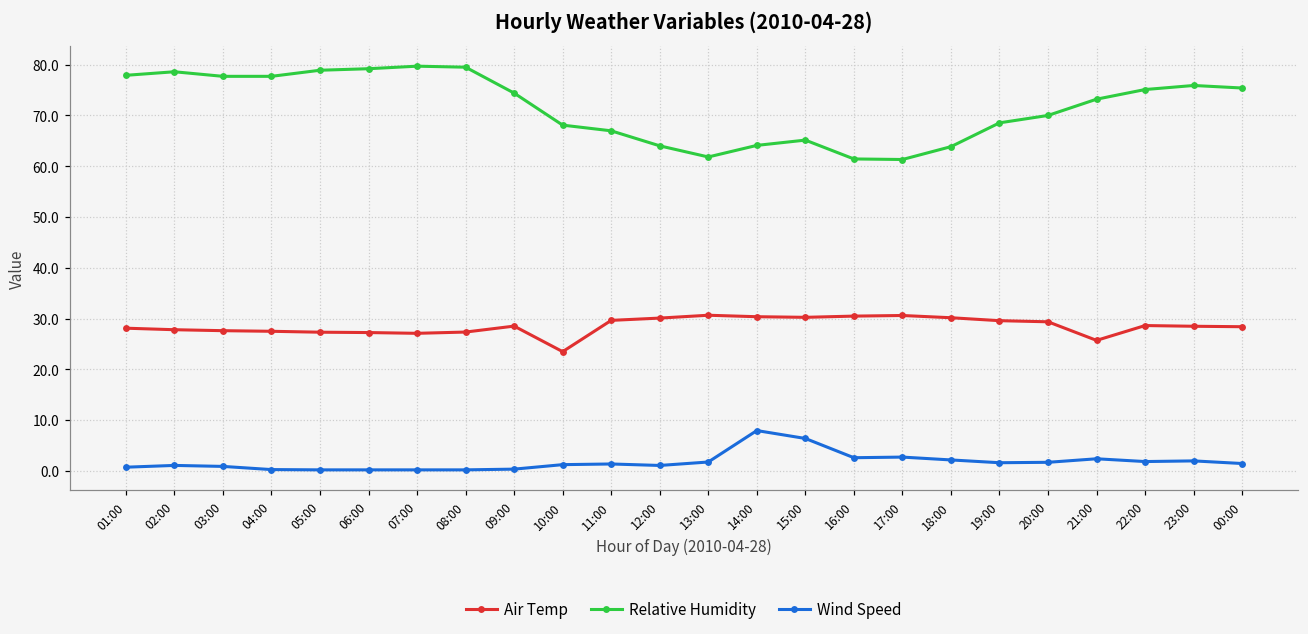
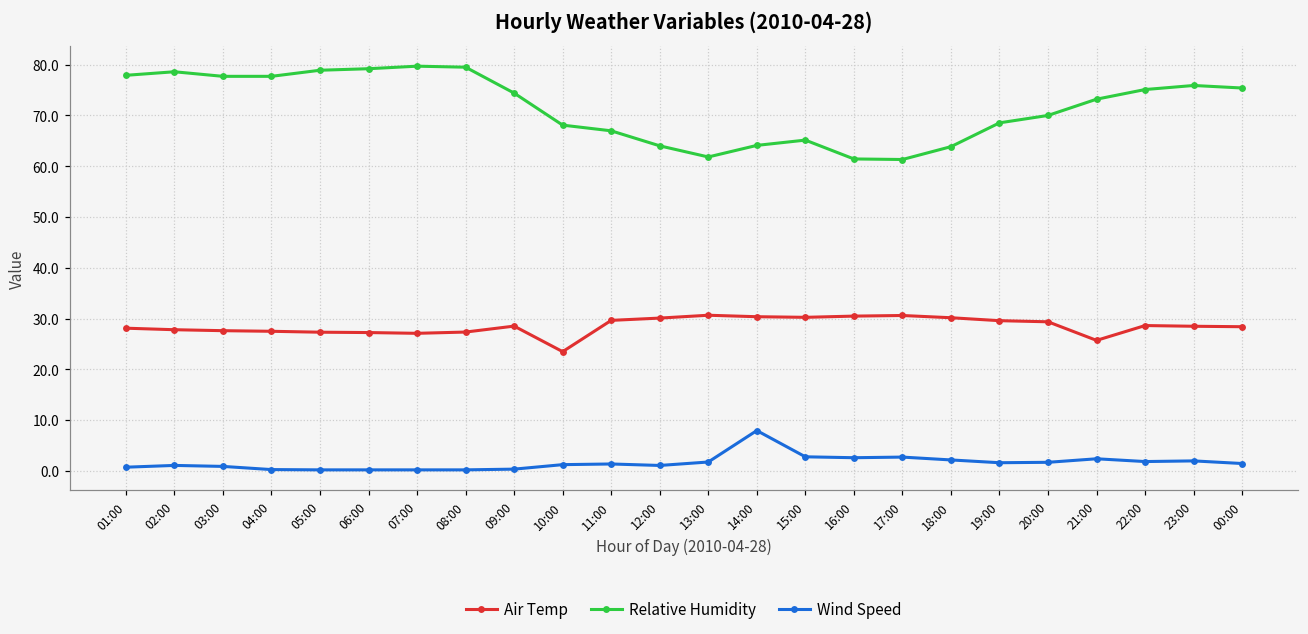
  {
    "Air Temp": {
      "01:00": 28,
      "02:00": 28,
      "03:00": 28,
      "04:00": 27,
      "05:00": 27,
      "06:00": 27,
      "07:00": 27,
      "08:00": 27,
      "09:00": 29,
      "10:00": 23,
      "11:00": 30,
      "12:00": 30,
      "13:00": 31,
      "14:00": 30,
      "15:00": 30,
      "16:00": 30,
      "17:00": 31,
      "18:00": 30,
      "19:00": 30,
      "20:00": 29,
      "21:00": 26,
      "22:00": 29,
      "23:00": 28,
      "00:00": 28
    },
    "Relative Humidity": {
      "01:00": 78,
      "02:00": 79,
      "03:00": 78,
      "04:00": 78,
      "05:00": 79,
      "06:00": 79,
      "07:00": 80,
      "08:00": 80,
      "09:00": 74,
      "10:00": 68,
      "11:00": 67,
      "12:00": 64,
      "13:00": 62,
      "14:00": 64,
      "15:00": 65,
      "16:00": 61,
      "17:00": 61,
      "18:00": 64,
      "19:00": 69,
      "20:00": 70,
      "21:00": 73,
      "22:00": 75,
      "23:00": 76,
      "00:00": 75
    },
    "Wind Speed": {
      "01:00": 1,
      "02:00": 1,
      "03:00": 1,
      "04:00": 0,
      "05:00": 0,
      "06:00": 0,
      "07:00": 0,
      "08:00": 0,
      "09:00": 0,
      "10:00": 1,
      "11:00": 1,
      "12:00": 1,
      "13:00": 2,
      "14:00": 8,
-     "15:00": 6,
+     "15:00": 3,
      "16:00": 3,
      "17:00": 3,
      "18:00": 2,
      "19:00": 2,
      "20:00": 2,
      "21:00": 2,
      "22:00": 2,
      "23:00": 2,
      "00:00": 1
    }
  }
